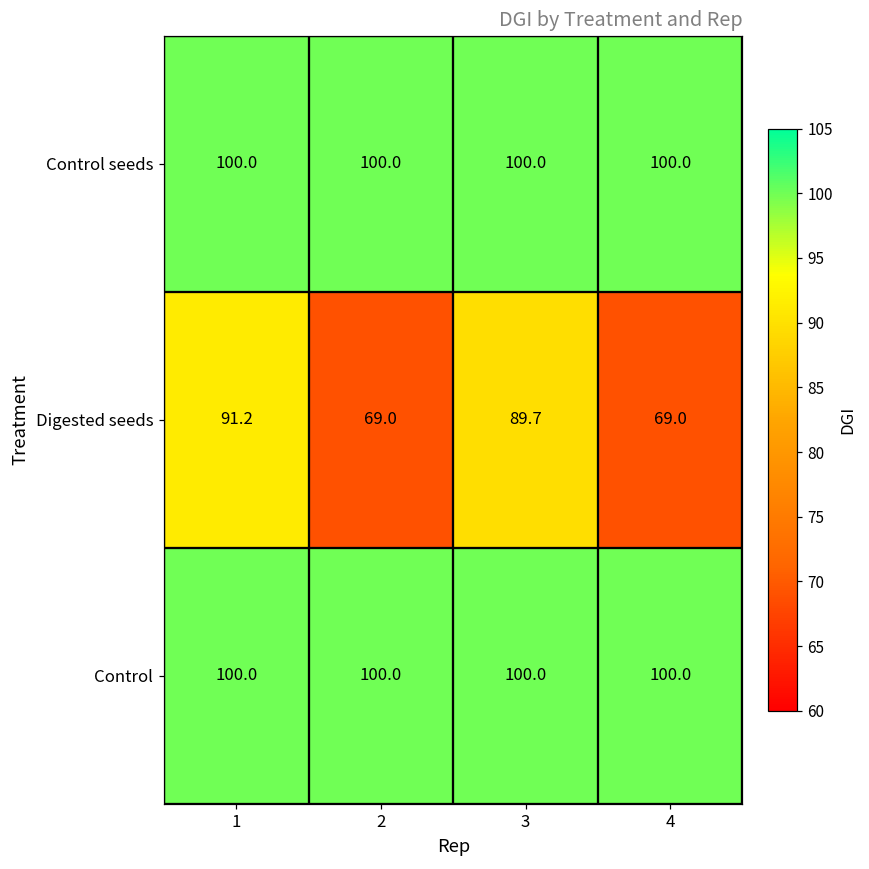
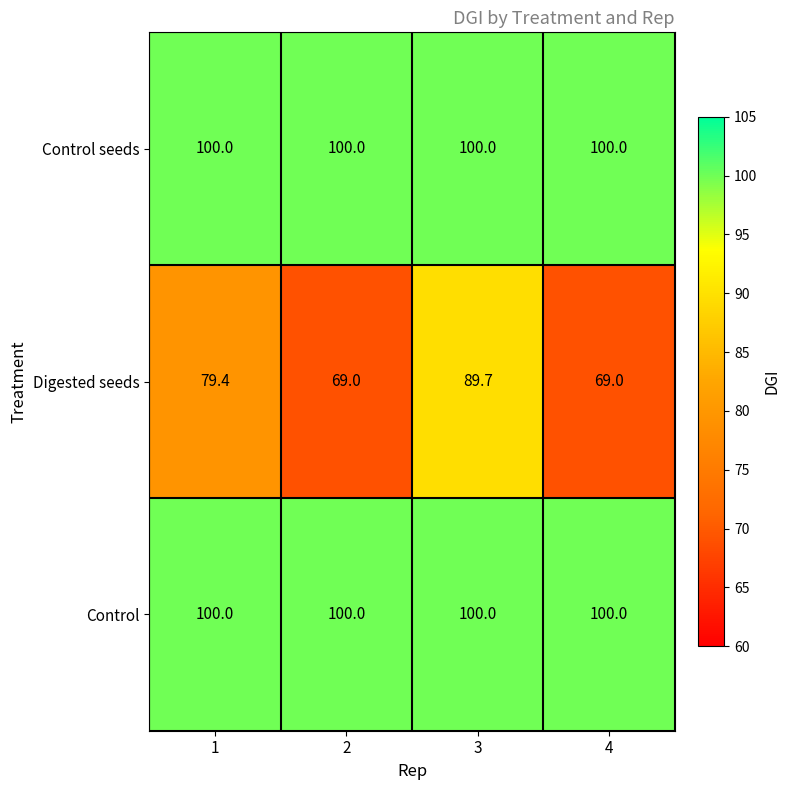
  {
    "Control seeds": {
      "1": 100.0,
      "2": 100.0,
      "3": 100.0,
      "4": 100.0
    },
    "Digested seeds": {
-     "1": 91.2,
+     "1": 79.4,
      "2": 69.0,
      "3": 89.7,
      "4": 69.0
    },
    "Control": {
      "1": 100.0,
      "2": 100.0,
      "3": 100.0,
      "4": 100.0
    }
  }
